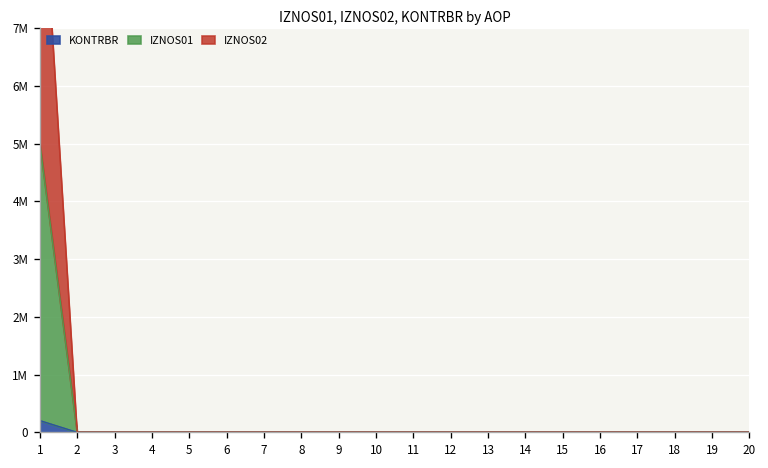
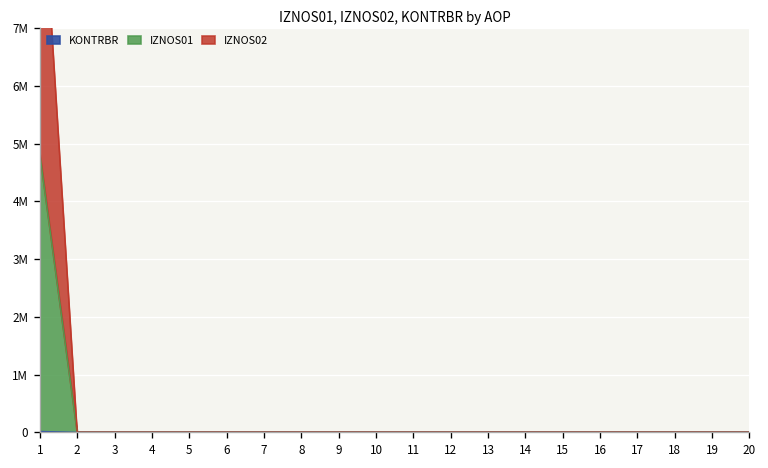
  {
    "KONTRBR": {
-     "1": 200000
+     "1": 0
    },
    "IZNOS01": {
      "1": 4800000
    }
  }
